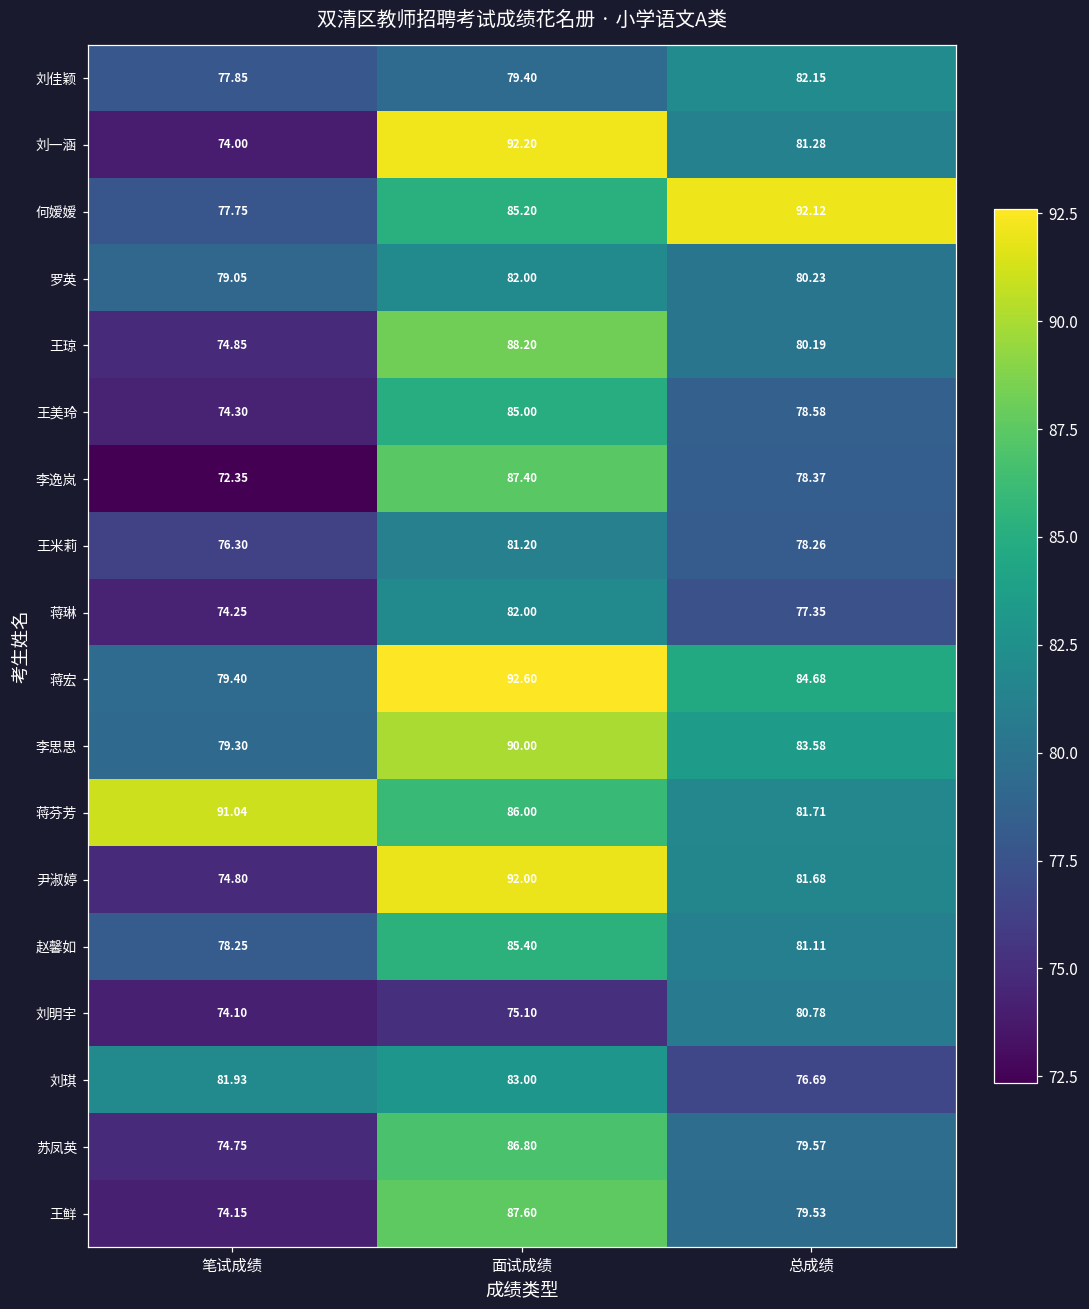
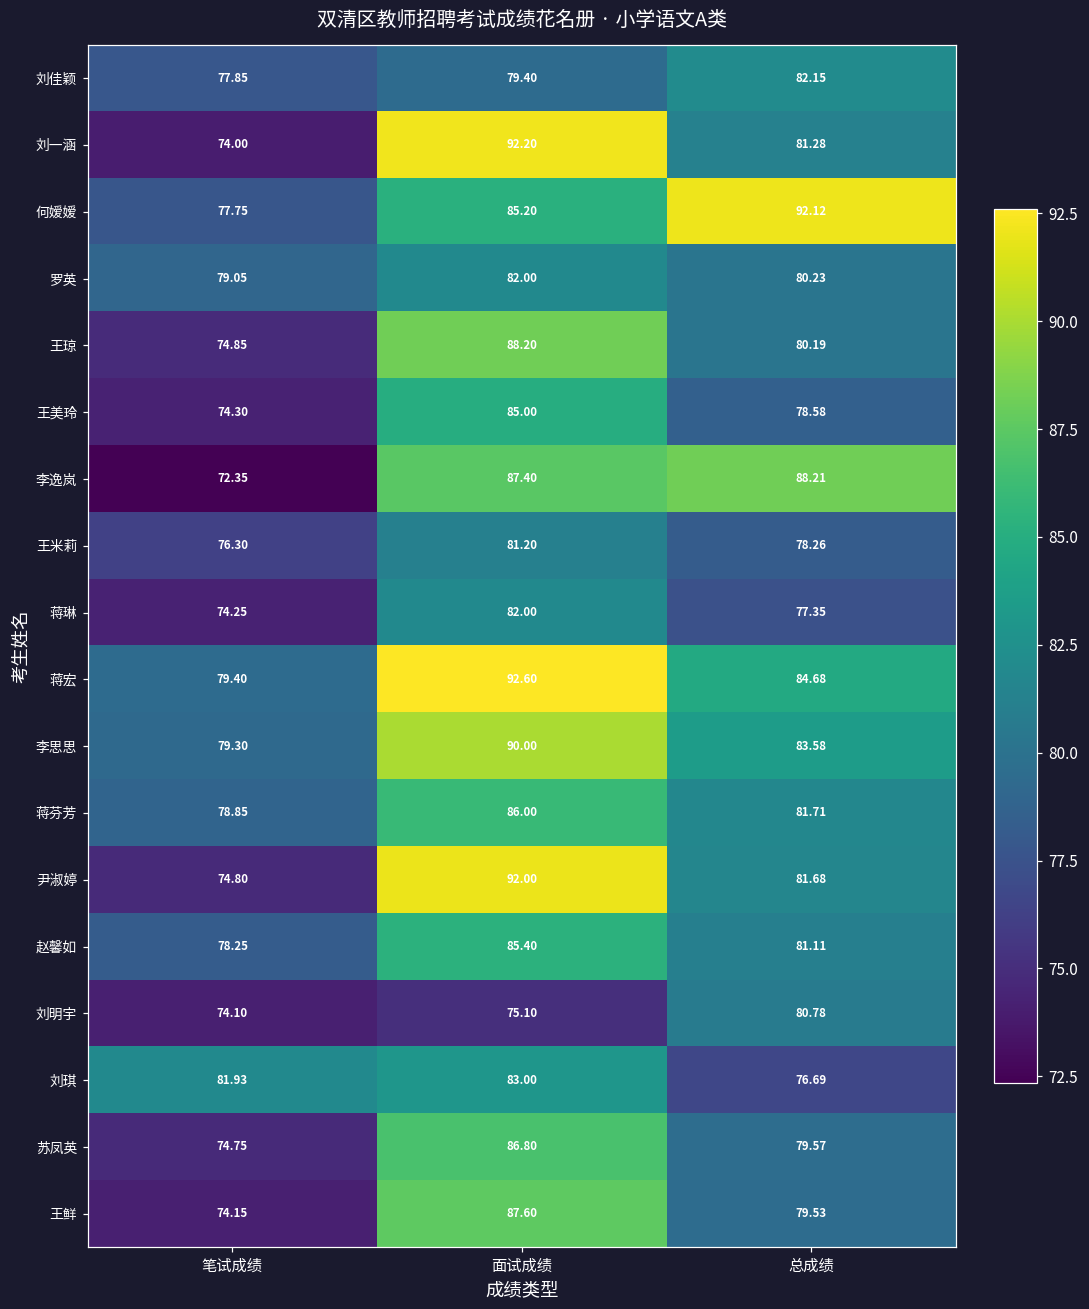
  {
    "刘佳颖": {
      "笔试成绩": 77.85,
      "面试成绩": 79.40,
      "总成绩": 82.15
    },
    "刘一涵": {
      "笔试成绩": 74.00,
      "面试成绩": 92.20,
      "总成绩": 81.28
    },
    "何嫒嫒": {
      "笔试成绩": 77.75,
      "面试成绩": 85.20,
      "总成绩": 92.12
    },
    "罗英": {
      "笔试成绩": 79.05,
      "面试成绩": 82.00,
      "总成绩": 80.23
    },
    "王琼": {
      "笔试成绩": 74.85,
      "面试成绩": 88.20,
      "总成绩": 80.19
    },
    "王美玲": {
      "笔试成绩": 74.30,
      "面试成绩": 85.00,
      "总成绩": 78.58
    },
    "李逸岚": {
      "笔试成绩": 72.35,
      "面试成绩": 87.40,
-     "总成绩": 78.37
+     "总成绩": 88.21
    },
    "王米莉": {
      "笔试成绩": 76.30,
      "面试成绩": 81.20,
      "总成绩": 78.26
    },
    "蒋琳": {
      "笔试成绩": 74.25,
      "面试成绩": 82.00,
      "总成绩": 77.35
    },
    "蒋宏": {
      "笔试成绩": 79.40,
      "面试成绩": 92.60,
      "总成绩": 84.68
    },
    "李思思": {
      "笔试成绩": 79.30,
      "面试成绩": 90.00,
      "总成绩": 83.58
    },
    "蒋芬芳": {
-     "笔试成绩": 91.04,
+     "笔试成绩": 78.85,
      "面试成绩": 86.00,
      "总成绩": 81.71
    },
    "尹淑婷": {
      "笔试成绩": 74.80,
      "面试成绩": 92.00,
      "总成绩": 81.68
    },
    "赵馨如": {
      "笔试成绩": 78.25,
      "面试成绩": 85.40,
      "总成绩": 81.11
    },
    "刘明宇": {
      "笔试成绩": 74.10,
      "面试成绩": 75.10,
      "总成绩": 80.78
    },
    "刘琪": {
      "笔试成绩": 81.93,
      "面试成绩": 83.00,
      "总成绩": 76.69
    },
    "苏凤英": {
      "笔试成绩": 74.75,
      "面试成绩": 86.80,
      "总成绩": 79.57
    },
    "王鲜": {
      "笔试成绩": 74.15,
      "面试成绩": 87.60,
      "总成绩": 79.53
    }
  }
